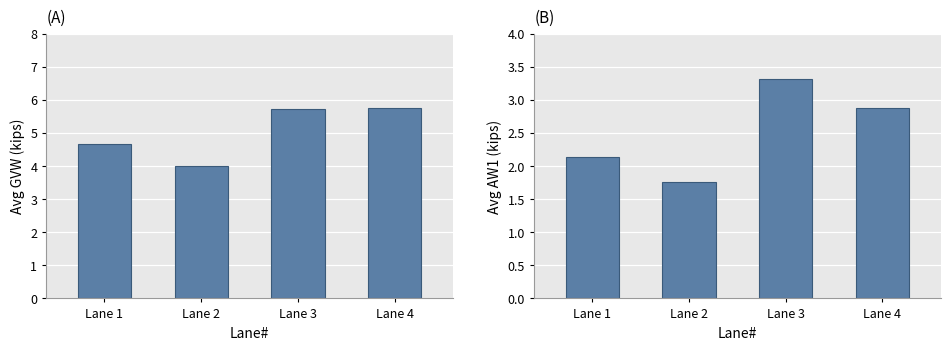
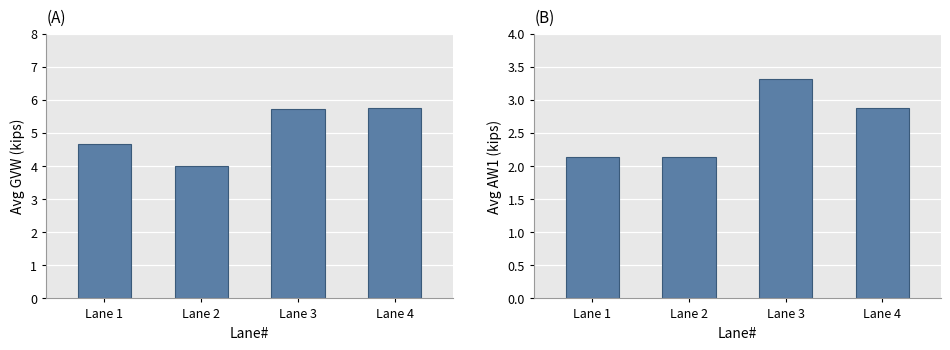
  {
    "(B)": {
      "Lane 1": 2.1,
-     "Lane 2": 1.8,
+     "Lane 2": 2.1,
      "Lane 3": 3.3,
      "Lane 4": 2.9
    }
  }
